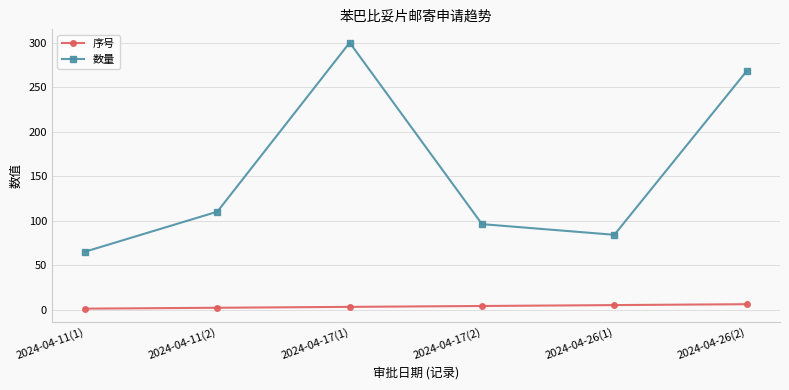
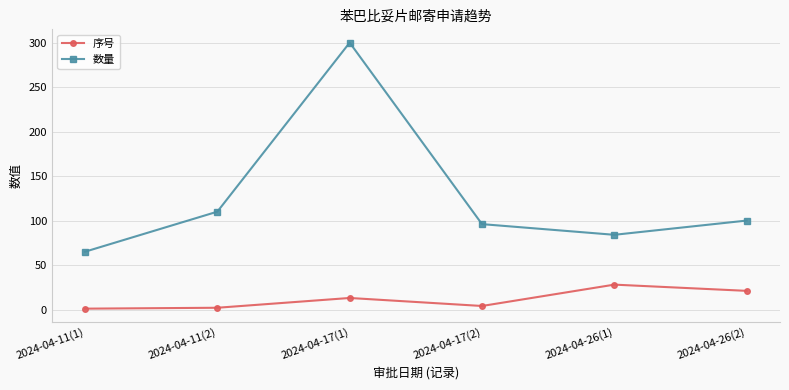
  {
    "序号": {
      "2024-04-11(1)": 0,
      "2024-04-11(2)": 0,
-     "2024-04-17(1)": 0,
+     "2024-04-17(1)": 10,
      "2024-04-17(2)": 0,
-     "2024-04-26(1)": 10,
-     "2024-04-26(2)": 10
+     "2024-04-26(1)": 30,
+     "2024-04-26(2)": 20
    },
    "数量": {
      "2024-04-11(1)": 70,
      "2024-04-11(2)": 110,
      "2024-04-17(1)": 300,
      "2024-04-17(2)": 100,
      "2024-04-26(1)": 80,
-     "2024-04-26(2)": 270
+     "2024-04-26(2)": 100
    }
  }
